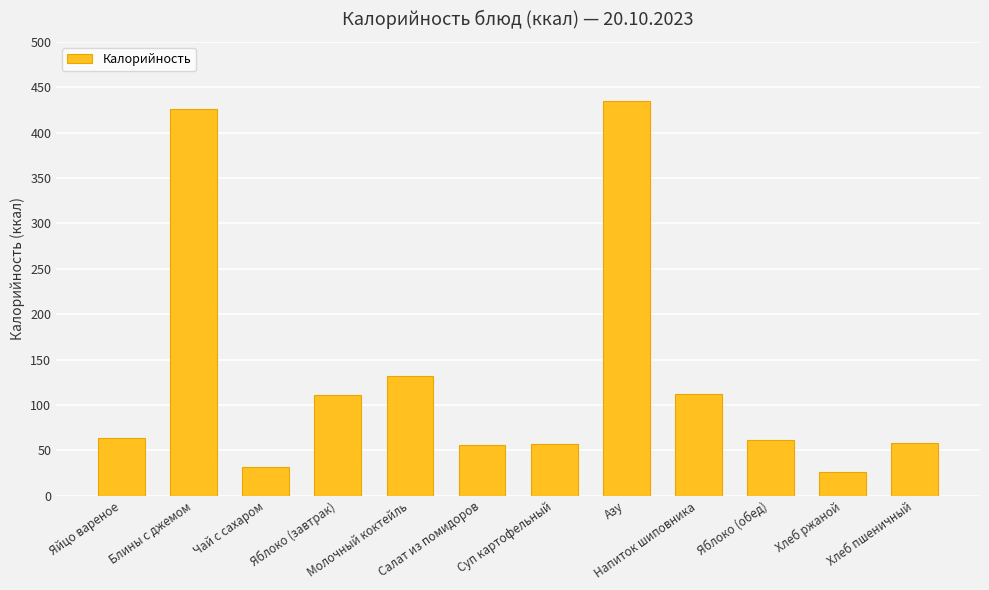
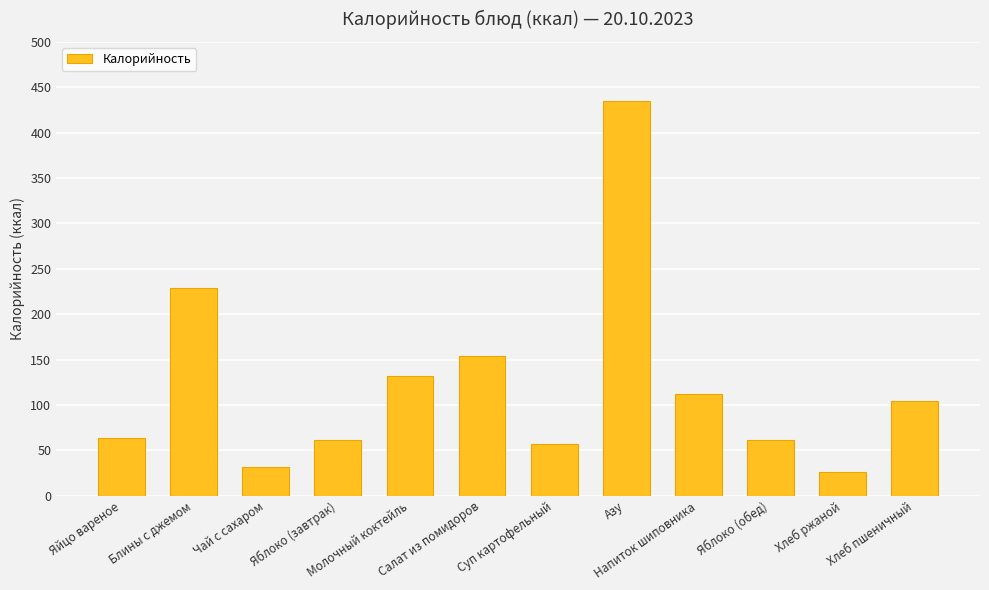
  {
    "Яйцо вареное": 60,
-   "Блины с джемом": 430,
+   "Блины с джемом": 230,
    "Чай с сахаром": 30,
-   "Яблоко (завтрак)": 110,
+   "Яблоко (завтрак)": 60,
    "Молочный коктейль": 130,
-   "Салат из помидоров": 60,
+   "Салат из помидоров": 150,
    "Суп картофельный": 60,
    "Азу": 440,
    "Напиток шиповника": 110,
    "Яблоко (обед)": 60,
    "Хлеб ржаной": 30,
-   "Хлеб пшеничный": 60
+   "Хлеб пшеничный": 100
  }
